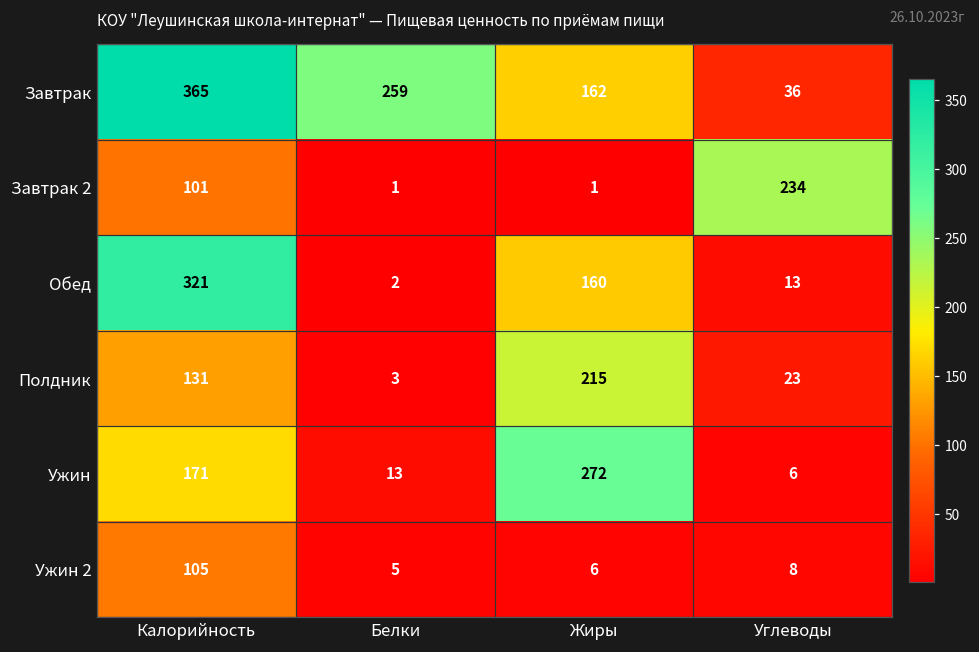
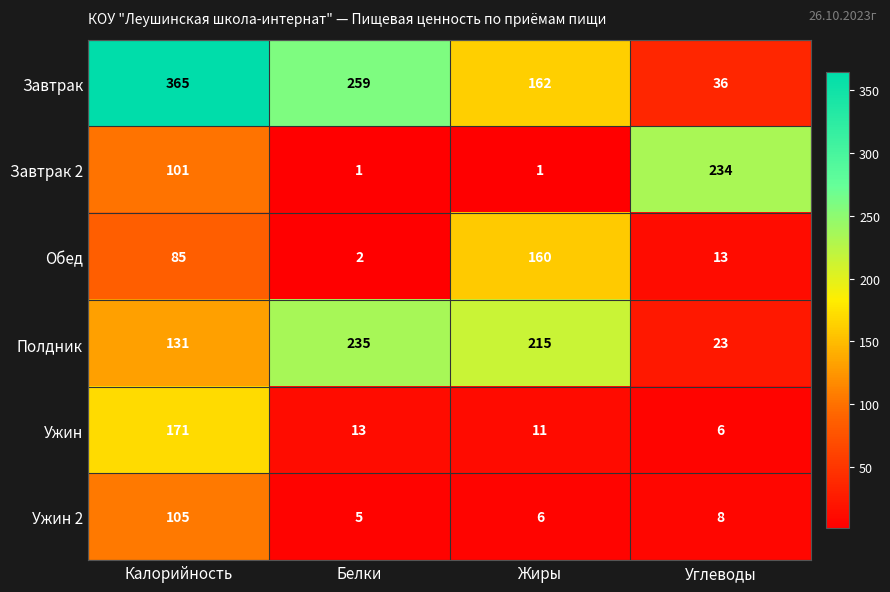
  {
    "Завтрак": {
      "Калорийность": 365,
      "Белки": 259,
      "Жиры": 162,
      "Углеводы": 36
    },
    "Завтрак 2": {
      "Калорийность": 101,
      "Белки": 1,
      "Жиры": 1,
      "Углеводы": 234
    },
    "Обед": {
-     "Калорийность": 321,
+     "Калорийность": 85,
      "Белки": 2,
      "Жиры": 160,
      "Углеводы": 13
    },
    "Полдник": {
      "Калорийность": 131,
-     "Белки": 3,
+     "Белки": 235,
      "Жиры": 215,
      "Углеводы": 23
    },
    "Ужин": {
      "Калорийность": 171,
      "Белки": 13,
-     "Жиры": 272,
+     "Жиры": 11,
      "Углеводы": 6
    },
    "Ужин 2": {
      "Калорийность": 105,
      "Белки": 5,
      "Жиры": 6,
      "Углеводы": 8
    }
  }
